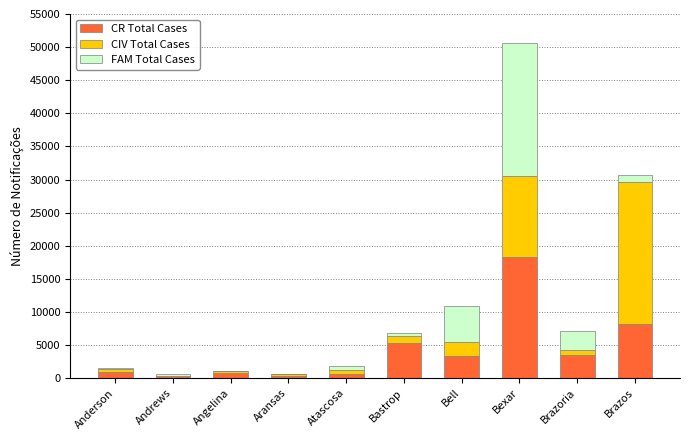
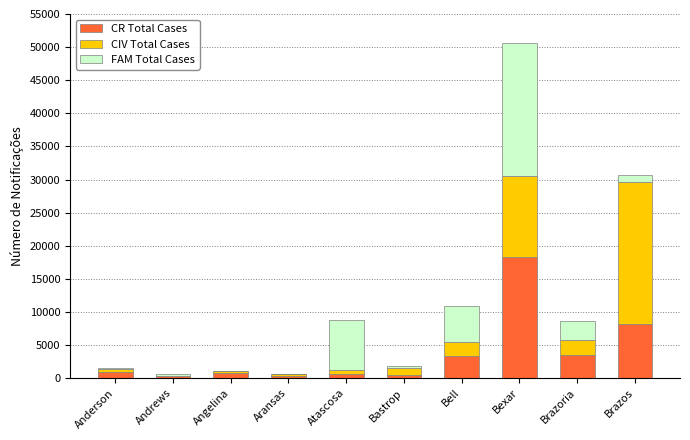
  {
    "CR Total Cases": {
      "Anderson": 1000,
      "Angelina": 1000,
      "Atascosa": 1000,
-     "Bastrop": 5000,
+     "Bastrop": 0,
      "Bell": 3000,
      "Bexar": 18000,
      "Brazoria": 3000,
      "Brazos": 8000
    },
    "CIV Total Cases": {
      "Anderson": 0,
      "Atascosa": 1000,
      "Bastrop": 1000,
      "Bell": 2000,
      "Bexar": 12000,
-     "Brazoria": 1000,
+     "Brazoria": 2000,
      "Brazos": 21000
    },
    "FAM Total Cases": {
      "Angelina": 0,
-     "Atascosa": 1000,
+     "Atascosa": 8000,
      "Bell": 5000,
      "Bexar": 20000,
      "Brazoria": 3000,
      "Brazos": 1000
    }
  }
